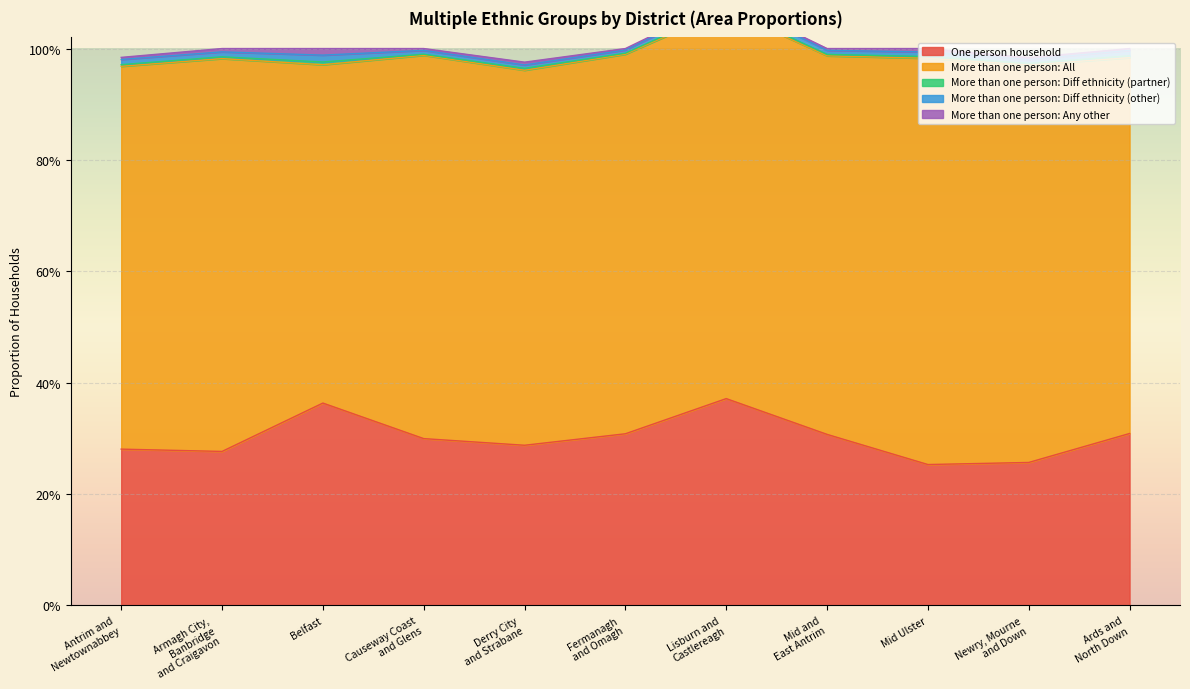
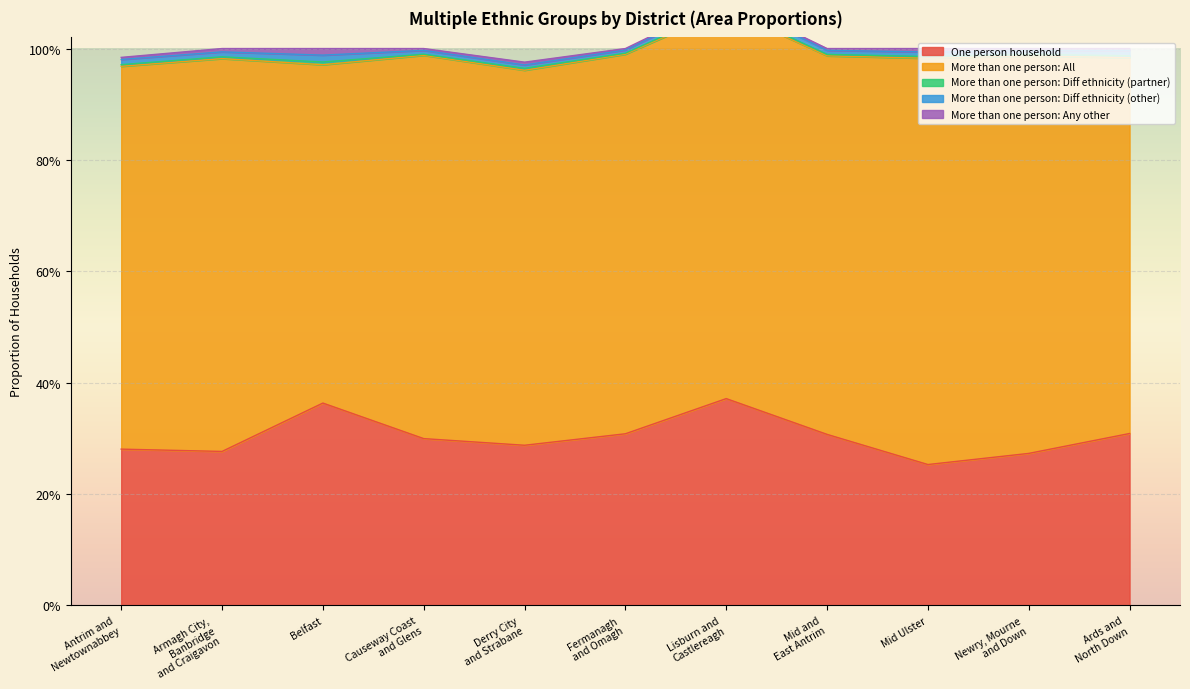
  {
    "One person household": {
      "Antrim and Newtownabbey": "28%",
      "Armagh City, Banbridge and Craigavon": "28%",
      "Belfast": "36%",
      "Causeway Coast and Glens": "30%",
      "Derry City and Strabane": "29%",
      "Fermanagh and Omagh": "31%",
      "Lisburn and Castlereagh": "37%",
      "Mid and East Antrim": "31%",
      "Mid Ulster": "25%",
-     "Newry, Mourne and Down": "26%",
+     "Newry, Mourne and Down": "27%",
      "Ards and North Down": "31%"
    },
    "More than one person: All": {
      "Belfast": "61%"
    },
    "More than one person: Diff ethnicity (partner)": {
      "Belfast": "0%"
    },
    "More than one person: Diff ethnicity (other)": {
      "Armagh City, Banbridge and Craigavon": "1%",
      "Belfast": "1%",
      "Derry City and Strabane": "1%"
    },
    "More than one person: Any other": {
      "Armagh City, Banbridge and Craigavon": "1%",
      "Belfast": "1%",
      "Derry City and Strabane": "1%"
    }
  }
